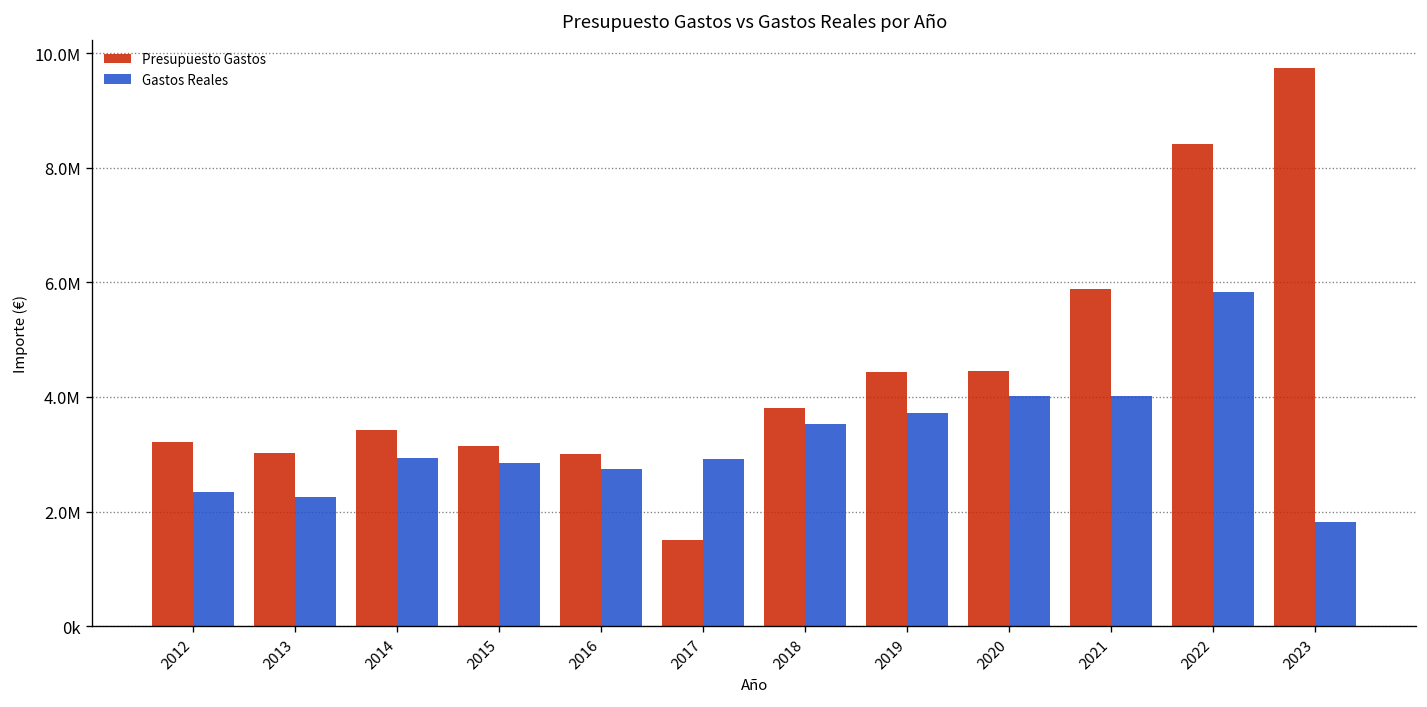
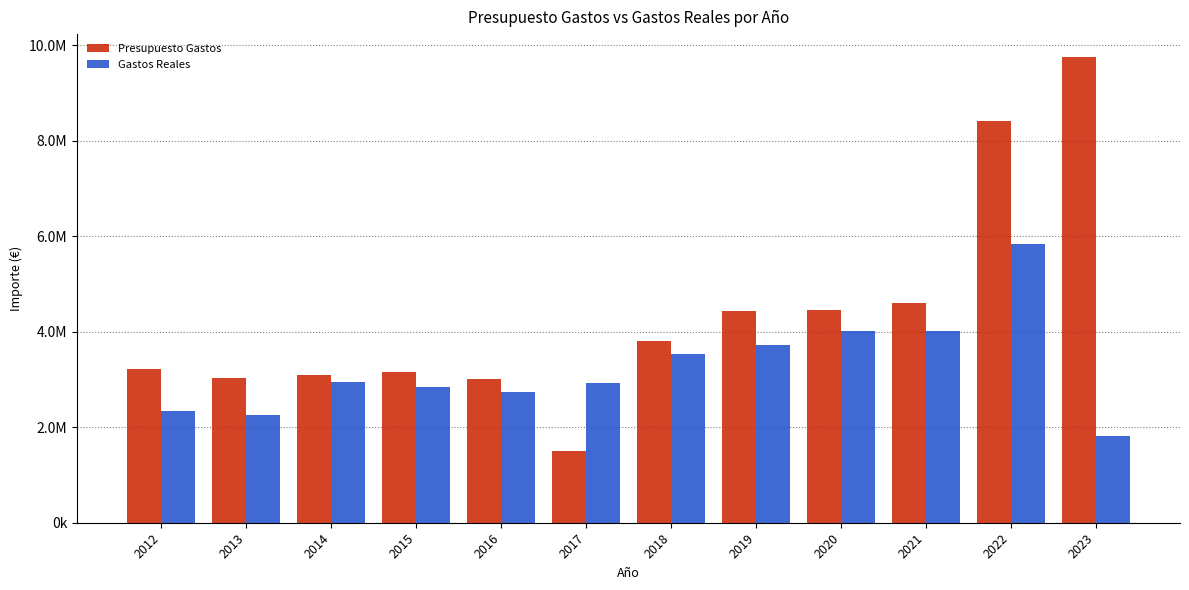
  {
    "Presupuesto Gastos": {
      "2012": 3200000,
      "2013": 3000000,
-     "2014": 3400000,
+     "2014": 3100000,
      "2015": 3200000,
      "2016": 3000000,
      "2017": 1500000,
      "2018": 3800000,
      "2019": 4400000,
      "2020": 4400000,
-     "2021": 5900000,
+     "2021": 4600000,
      "2022": 8400000,
      "2023": 9700000
    },
    "Gastos Reales": {
      "2012": 2300000,
      "2013": 2300000,
      "2014": 2900000,
      "2015": 2800000,
      "2016": 2700000,
      "2017": 2900000,
      "2018": 3500000,
      "2019": 3700000,
      "2020": 4000000,
      "2021": 4000000,
      "2022": 5800000,
      "2023": 1800000
    }
  }
